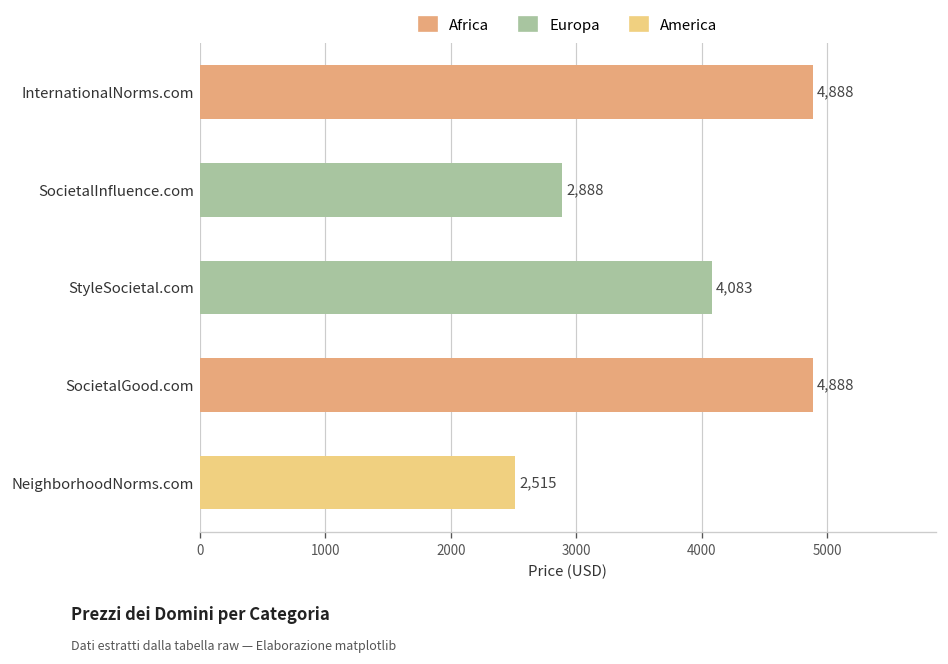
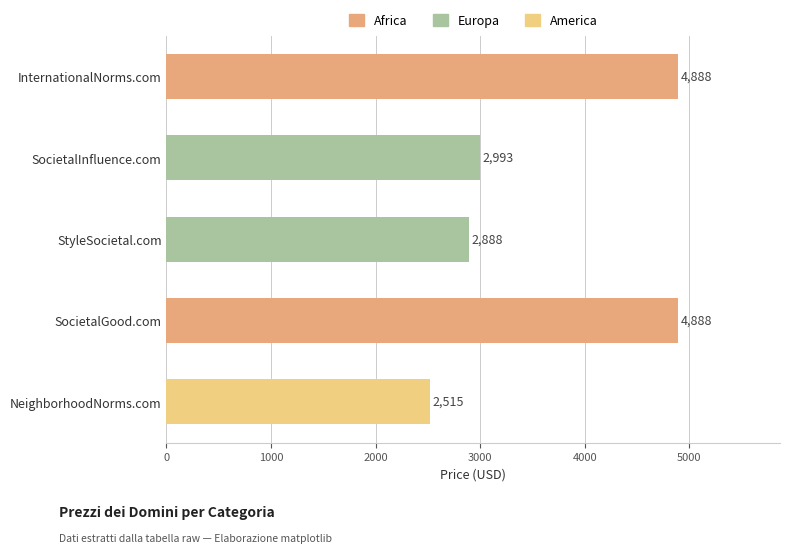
  {
    "InternationalNorms.com": "4,888",
-   "SocietalInfluence.com": "2,888",
-   "StyleSocietal.com": "4,083",
+   "SocietalInfluence.com": "2,993",
+   "StyleSocietal.com": "2,888",
    "SocietalGood.com": "4,888",
    "NeighborhoodNorms.com": "2,515"
  }
